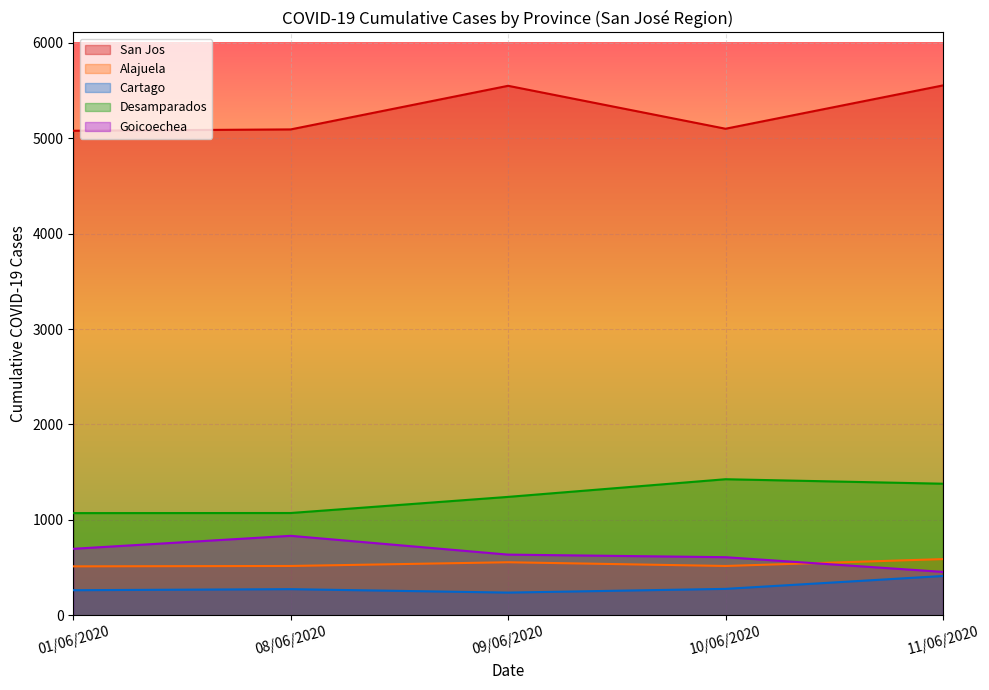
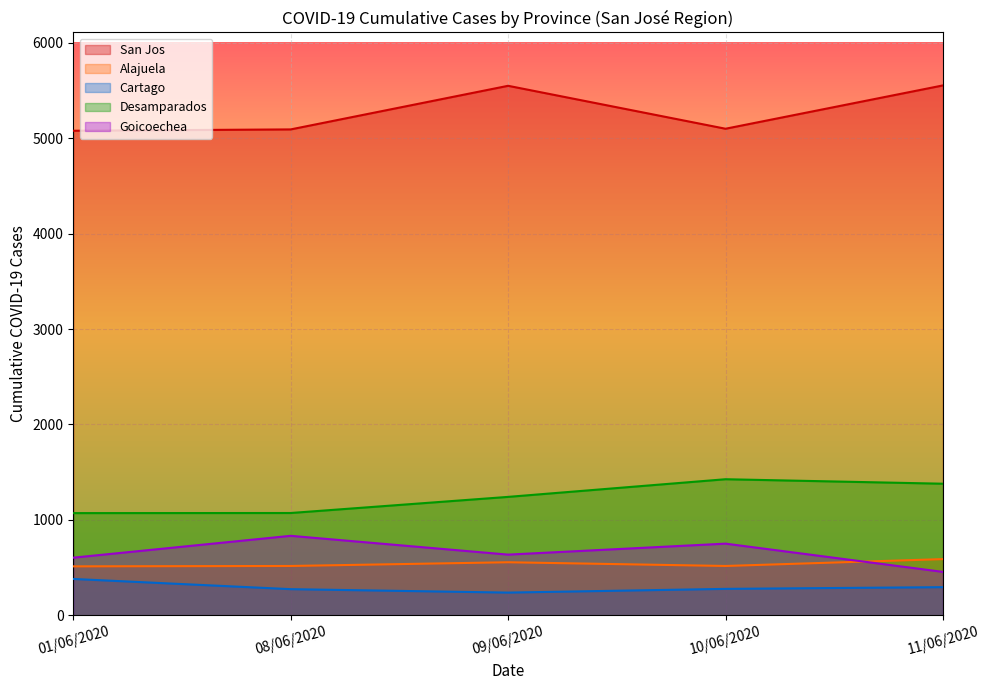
  {
    "Cartago": {
-     "01/06/2020": 300,
+     "01/06/2020": 400,
      "08/06/2020": 300,
      "09/06/2020": 200,
      "10/06/2020": 300,
-     "11/06/2020": 400
+     "11/06/2020": 300
    },
    "Desamparados": {
      "01/06/2020": 1100,
      "08/06/2020": 1100,
      "09/06/2020": 1200,
      "10/06/2020": 1400,
      "11/06/2020": 1400
    },
    "Goicoechea": {
-     "01/06/2020": 700,
+     "01/06/2020": 600,
      "08/06/2020": 800,
      "09/06/2020": 600,
-     "10/06/2020": 600,
+     "10/06/2020": 800,
      "11/06/2020": 500
    }
  }
